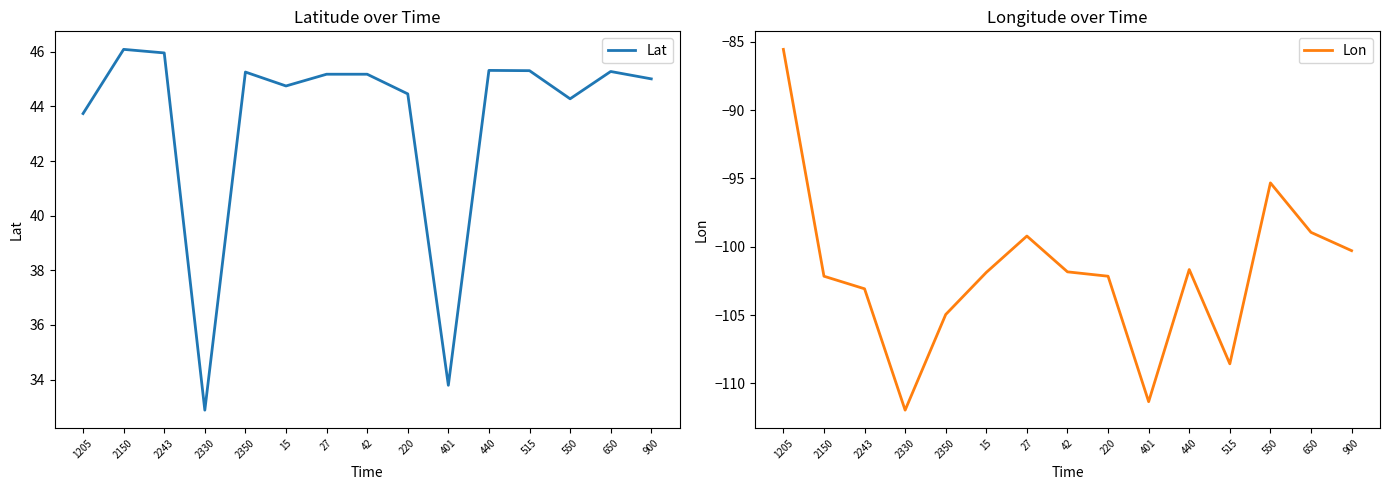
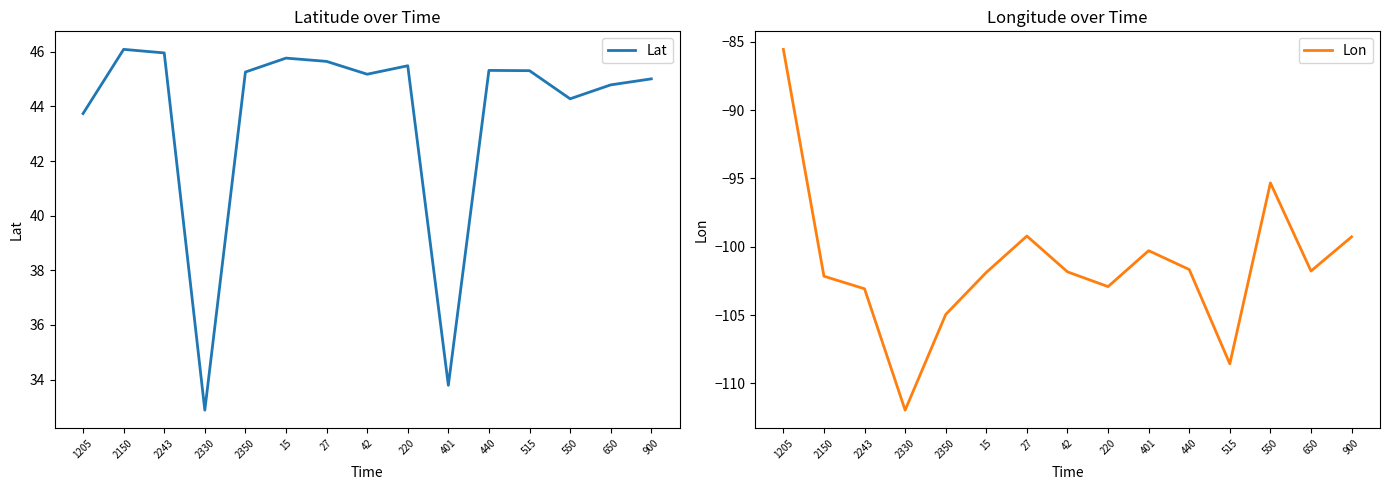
  {
    "Latitude over Time": {
      "1205": 43.7,
      "2150": 46.1,
      "2243": 46.0,
      "2330": 32.9,
      "2350": 45.3,
-     "15": 44.8,
-     "27": 45.2,
+     "15": 45.8,
+     "27": 45.7,
      "42": 45.2,
-     "220": 44.5,
+     "220": 45.5,
      "401": 33.8,
      "440": 45.3,
      "515": 45.3,
      "550": 44.3,
-     "650": 45.3,
+     "650": 44.8,
      "900": 45.0
    },
    "Longitude over Time": {
      "1205": -85.6,
      "2150": -102.2,
      "2243": -103.1,
      "2330": -112.0,
      "2350": -105.0,
      "15": -101.9,
      "27": -99.2,
      "42": -101.8,
-     "220": -102.2,
-     "401": -111.3,
+     "220": -102.9,
+     "401": -100.3,
      "440": -101.7,
      "515": -108.6,
      "550": -95.3,
-     "650": -99.0,
-     "900": -100.3
+     "650": -101.8,
+     "900": -99.3
    }
  }
